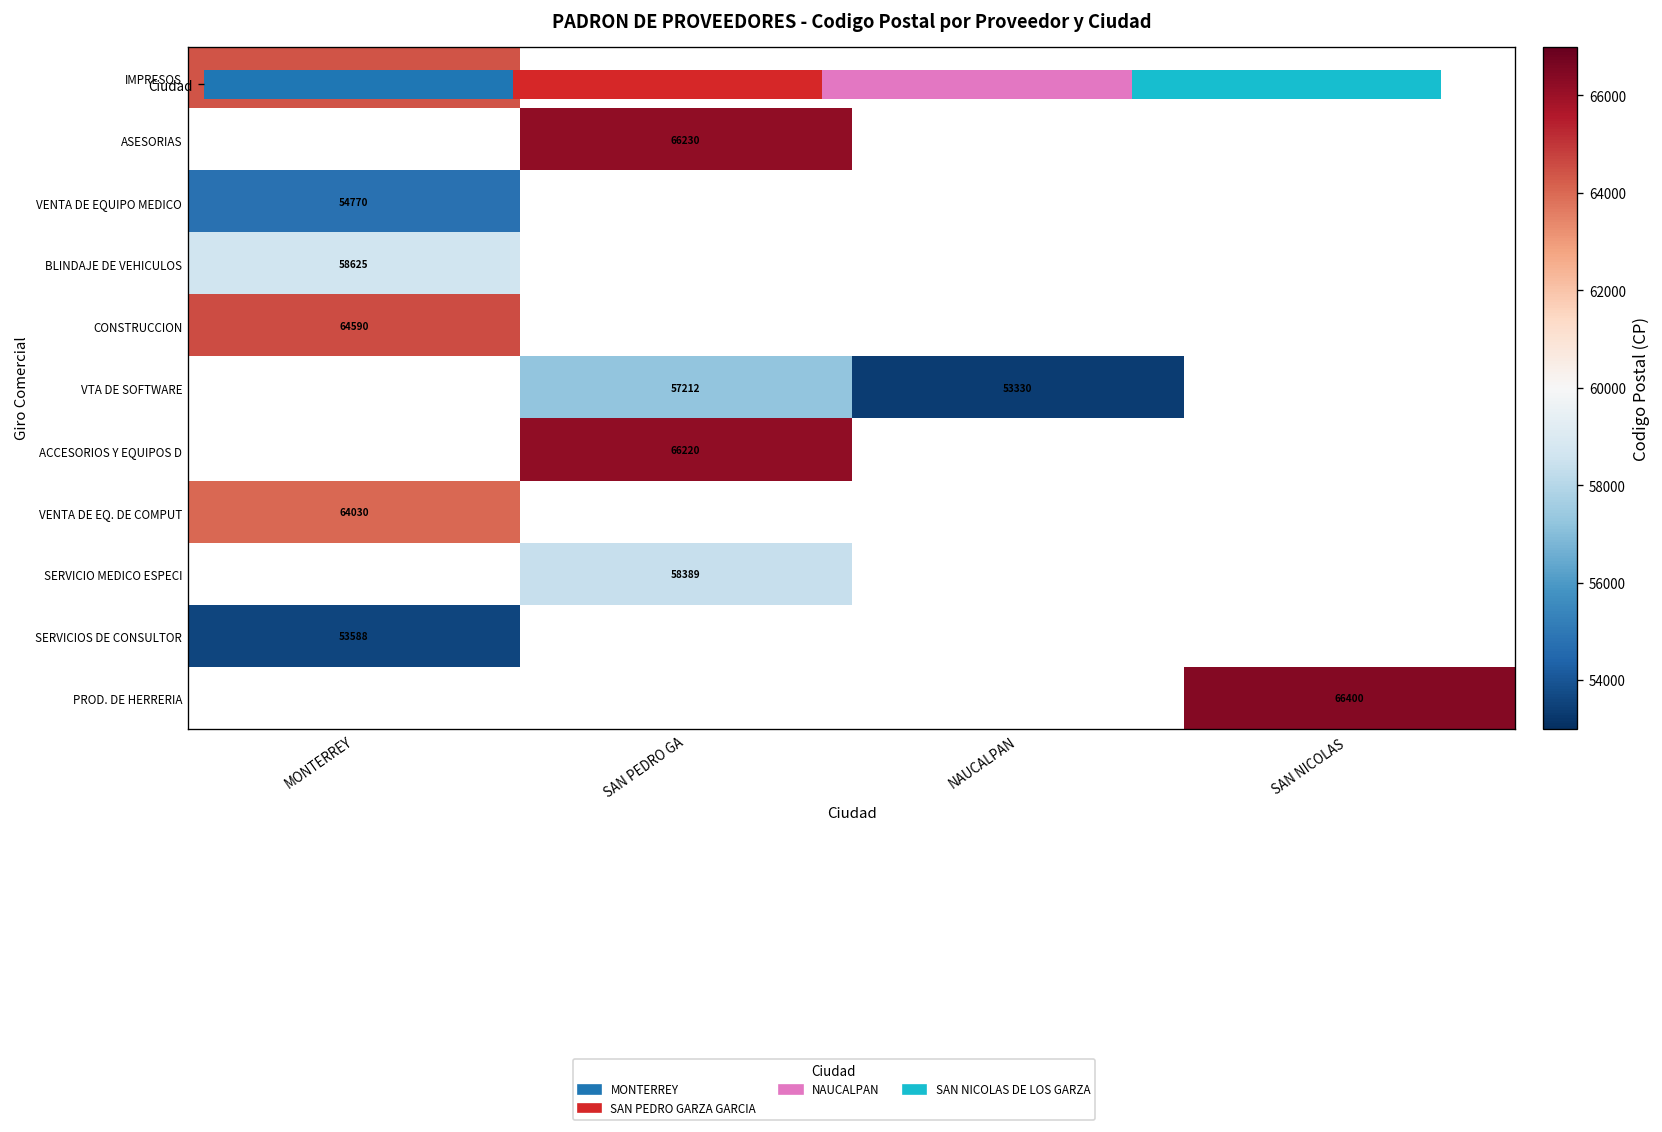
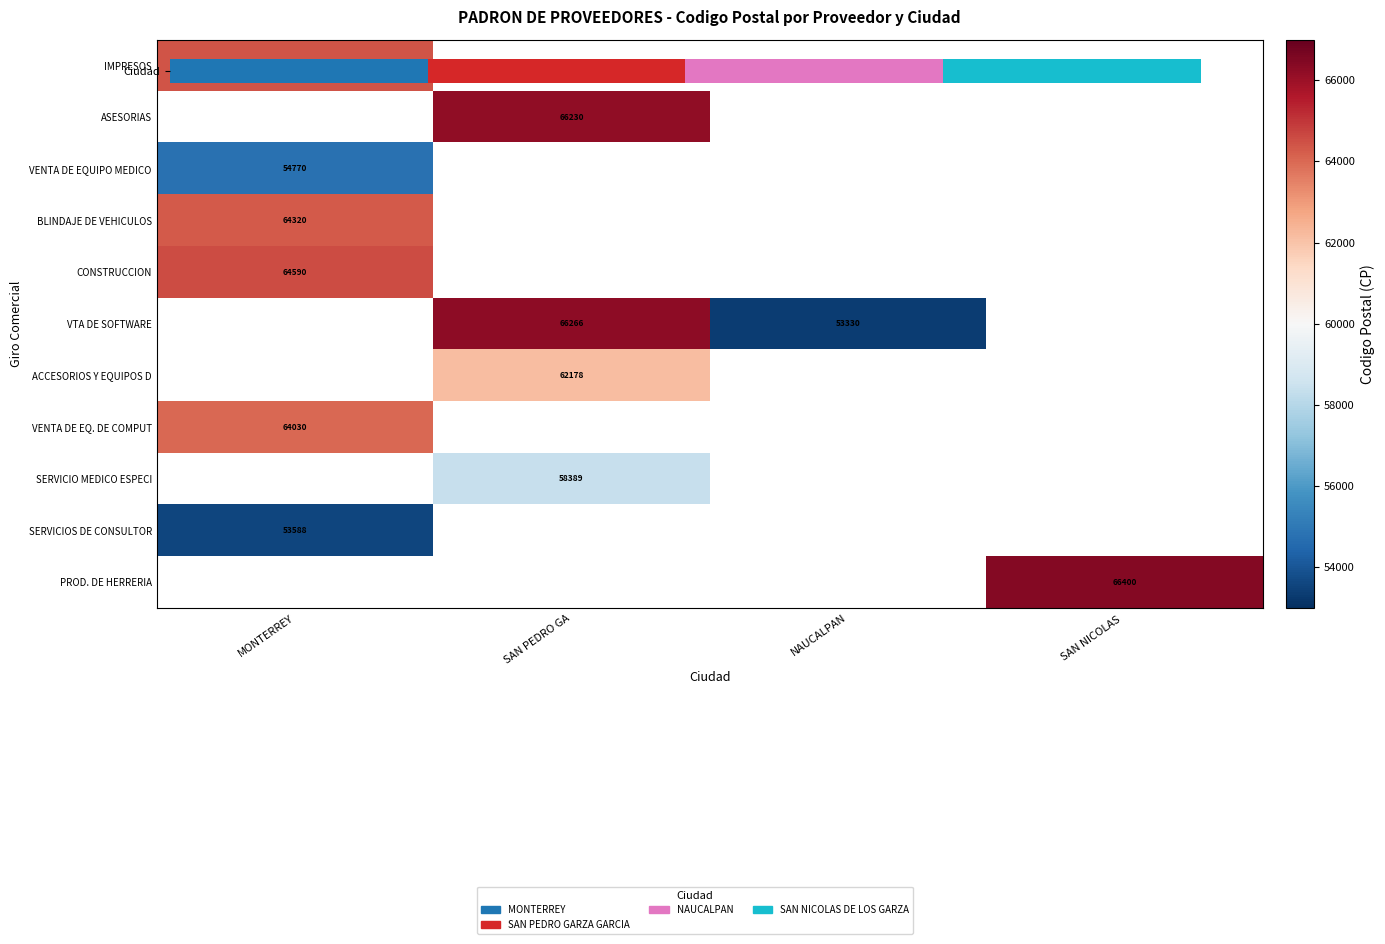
  {
    "PADRON DE PROVEEDORES - Codigo Postal por Proveedor y Ciudad": {
      "ASESORIAS": {
        "SAN PEDRO GA": 66230
      },
      "VENTA DE EQUIPO MEDICO": {
        "MONTERREY": 54770
      },
      "BLINDAJE DE VEHICULOS": {
-       "MONTERREY": 58625
+       "MONTERREY": 64320
      },
      "CONSTRUCCION": {
        "MONTERREY": 64590
      },
      "VTA DE SOFTWARE": {
-       "SAN PEDRO GA": 57212,
+       "SAN PEDRO GA": 66266,
        "NAUCALPAN": 53330
      },
      "ACCESORIOS Y EQUIPOS D": {
-       "SAN PEDRO GA": 66220
+       "SAN PEDRO GA": 62178
      },
      "VENTA DE EQ. DE COMPUT": {
        "MONTERREY": 64030
      },
      "SERVICIO MEDICO ESPECI": {
        "SAN PEDRO GA": 58389
      },
      "SERVICIOS DE CONSULTOR": {
        "MONTERREY": 53588
      },
      "PROD. DE HERRERIA": {
        "SAN NICOLAS": 66400
      }
    }
  }
